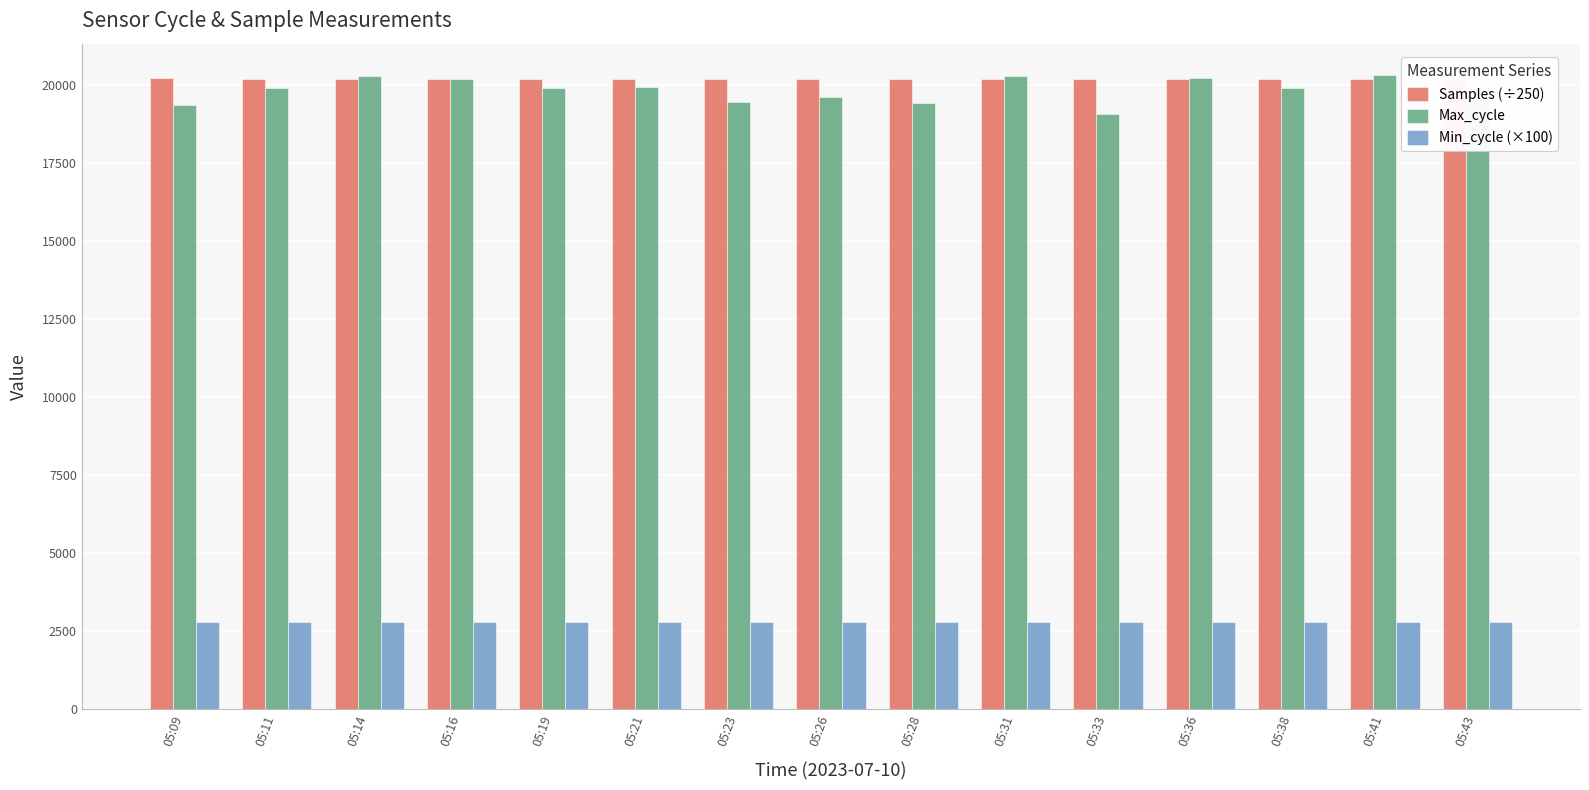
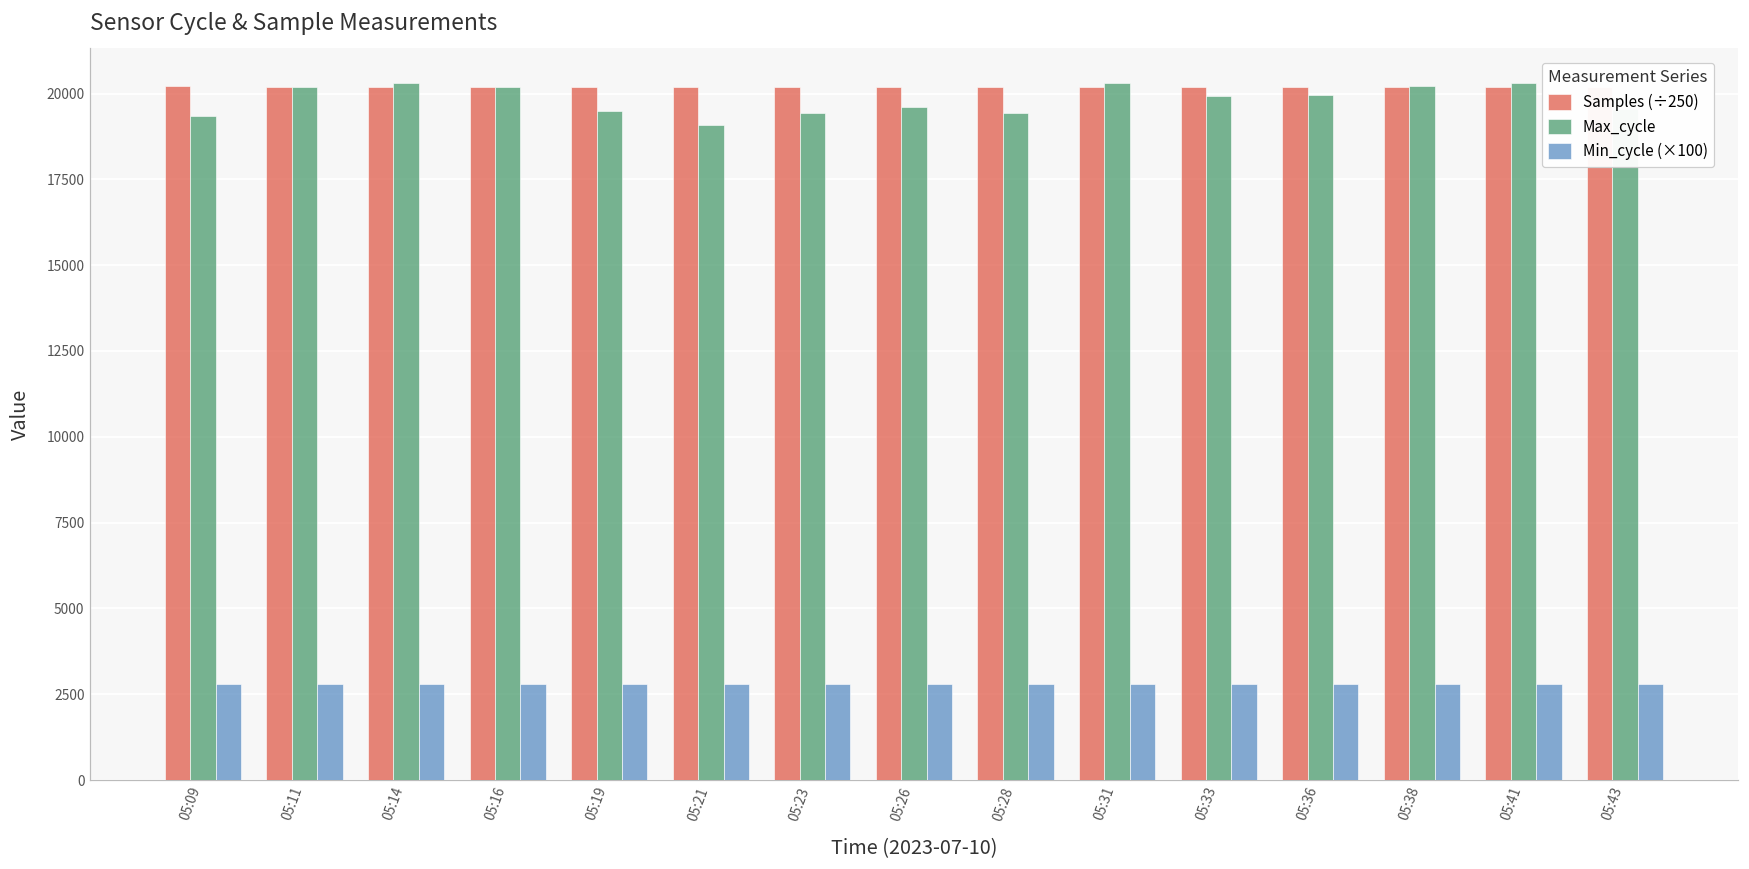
  {
    "Samples (÷250)": {
      "05:09": 20200,
      "05:11": 20200,
      "05:14": 20200,
      "05:16": 20200,
      "05:19": 20200,
      "05:21": 20200,
      "05:23": 20200,
      "05:26": 20200,
      "05:28": 20200,
      "05:31": 20200,
      "05:33": 20200,
      "05:36": 20200,
      "05:38": 20200,
      "05:41": 20200
    },
    "Max_cycle": {
      "05:09": 19400,
-     "05:11": 19900,
+     "05:11": 20200,
      "05:14": 20300,
      "05:16": 20200,
-     "05:19": 19900,
-     "05:21": 19900,
+     "05:19": 19500,
+     "05:21": 19100,
      "05:23": 19400,
      "05:26": 19600,
      "05:28": 19400,
      "05:31": 20300,
-     "05:33": 19100,
-     "05:36": 20200,
-     "05:38": 19900,
+     "05:33": 19900,
+     "05:36": 19900,
+     "05:38": 20200,
      "05:41": 20300
    },
    "Min_cycle (×100)": {
      "05:09": 2800,
      "05:11": 2800,
      "05:14": 2800,
      "05:16": 2800,
      "05:19": 2800,
      "05:21": 2800,
      "05:23": 2800,
      "05:26": 2800,
      "05:28": 2800,
      "05:31": 2800,
      "05:33": 2800,
      "05:36": 2800,
      "05:38": 2800,
      "05:41": 2800,
      "05:43": 2800
    }
  }
